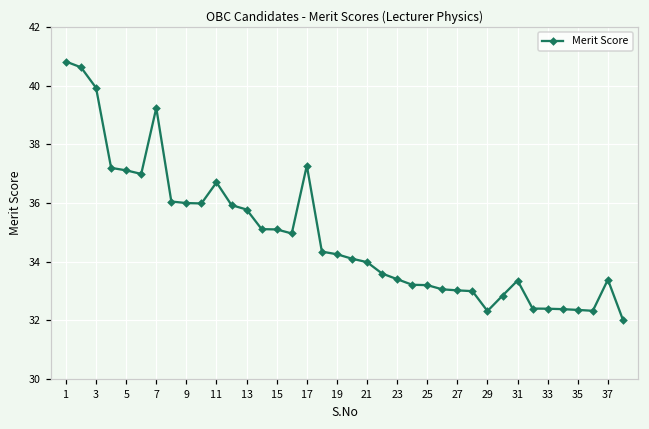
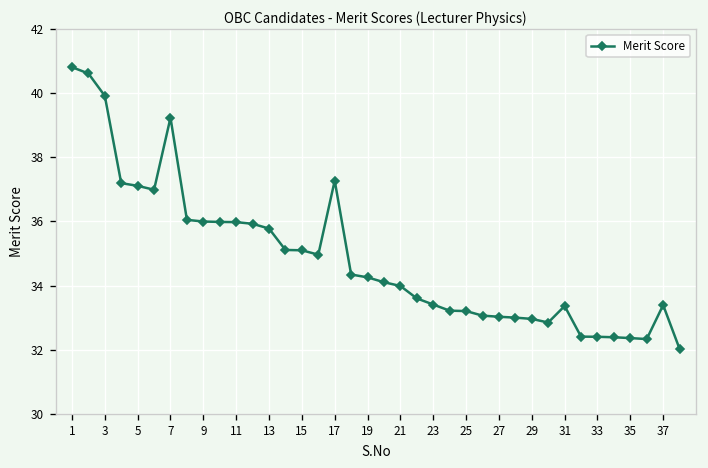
  {
    "1": 40.8,
    "3": 39.9,
    "5": 37.1,
    "7": 39.2,
    "9": 36.0,
-   "11": 36.7,
+   "11": 36.0,
    "13": 35.8,
    "15": 35.1,
    "17": 37.3,
    "19": 34.3,
    "21": 34.0,
    "23": 33.4,
    "25": 33.2,
    "27": 33.0,
-   "29": 32.3,
+   "29": 33.0,
    "31": 33.4,
    "33": 32.4,
    "35": 32.4,
    "37": 33.4
  }
